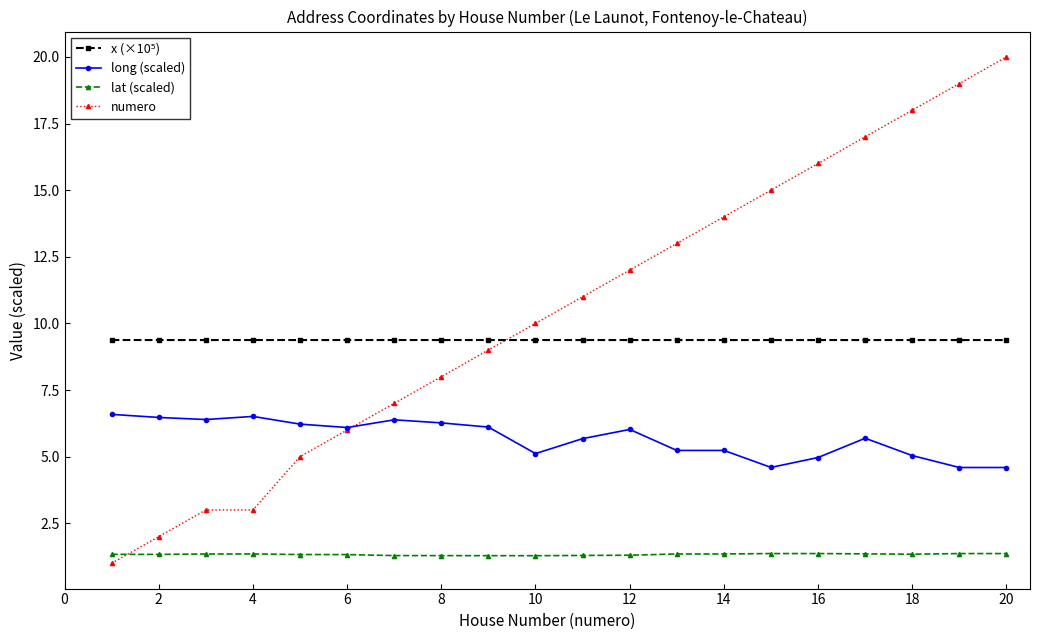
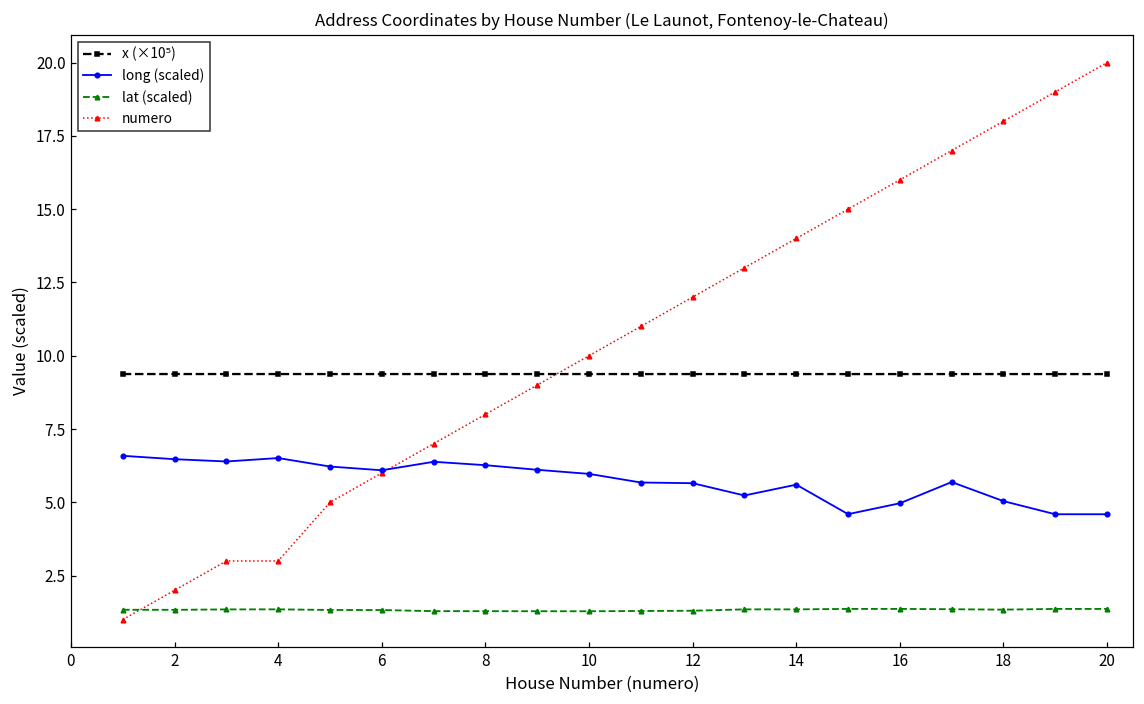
  {
    "x (×10⁵)": {
      "2": 9.4,
      "4": 9.4,
      "6": 9.4,
      "8": 9.4,
      "10": 9.4,
      "12": 9.4,
      "14": 9.4,
      "16": 9.4,
      "18": 9.4,
      "20": 9.4
    },
    "long (scaled)": {
      "2": 6.5,
      "4": 6.5,
      "8": 6.3,
-     "10": 5.1,
-     "12": 6.0,
-     "14": 5.2,
+     "10": 6.0,
+     "12": 5.7,
+     "14": 5.6,
      "16": 5.0,
      "18": 5.0,
      "20": 4.6
    },
    "lat (scaled)": {
      "2": 1.3,
      "4": 1.3,
      "6": 1.3,
      "8": 1.3,
      "10": 1.3,
      "12": 1.3,
      "14": 1.3,
      "16": 1.4,
      "18": 1.3,
      "20": 1.4
    },
    "numero": {
      "2": 2.0,
      "4": 3.0,
      "8": 8.0,
      "10": 10.0,
      "12": 12.0,
      "14": 14.0,
      "16": 16.0,
      "18": 18.0,
      "20": 20.0
    }
  }
